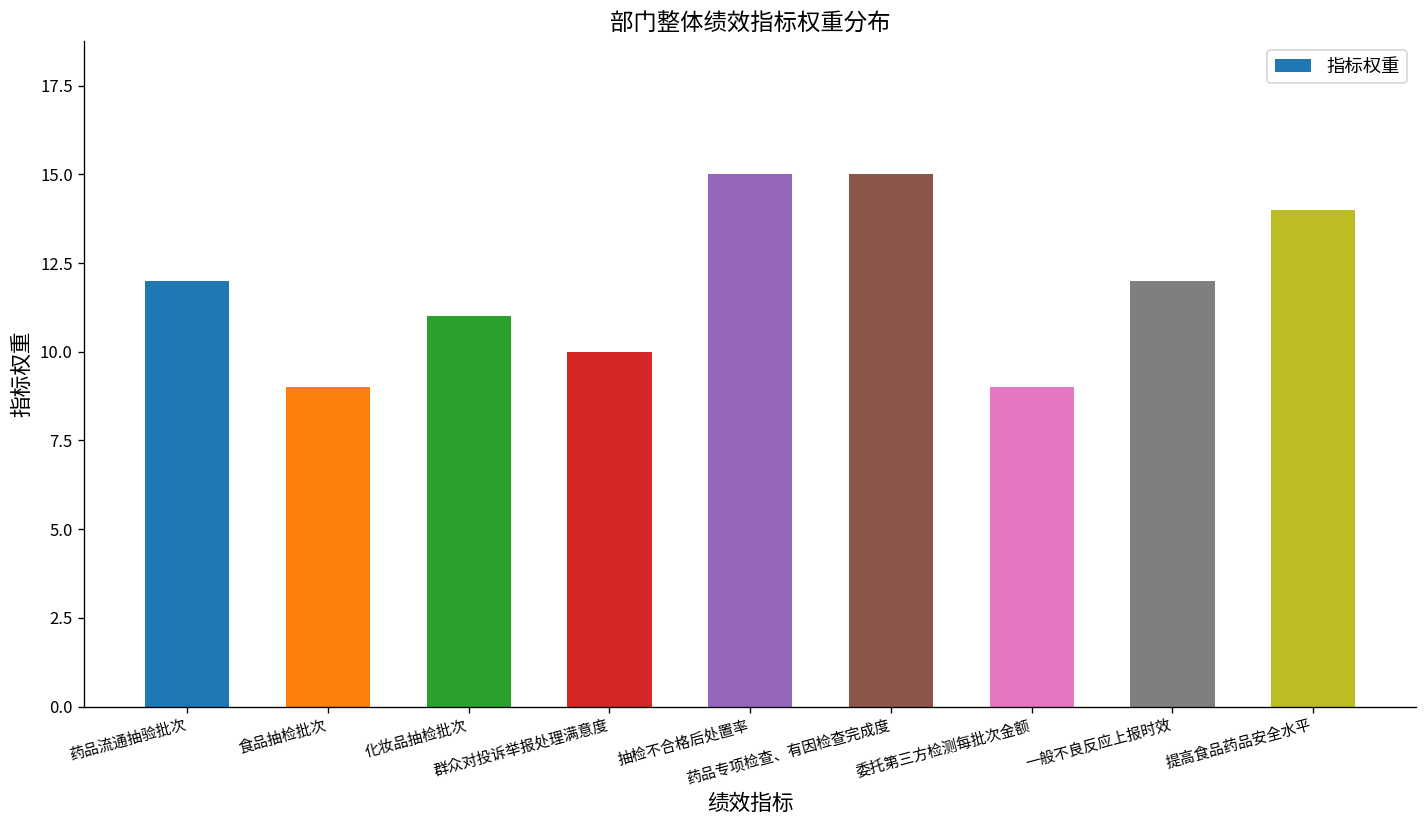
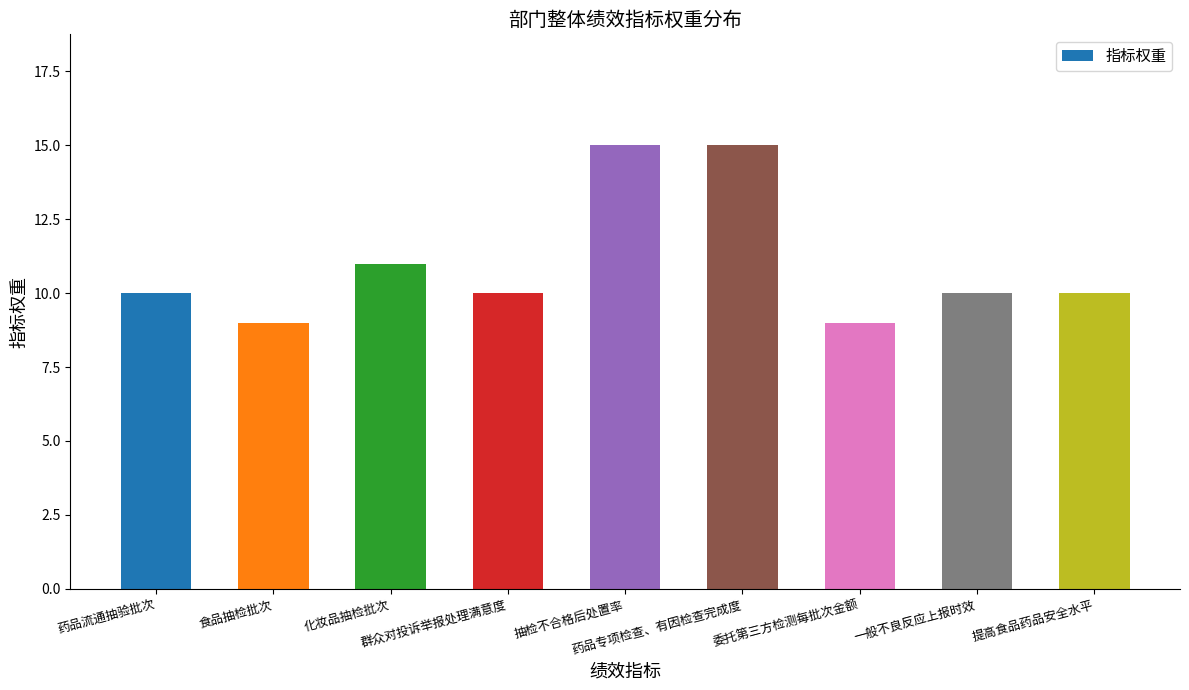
  {
-   "药品流通抽验批次": 12,
+   "药品流通抽验批次": 10,
    "食品抽检批次": 9,
    "化妆品抽检批次": 11,
    "群众对投诉举报处理满意度": 10,
    "抽检不合格后处置率": 15,
    "药品专项检查、有因检查完成度": 15,
    "委托第三方检测每批次金额": 9,
-   "一般不良反应上报时效": 12,
-   "提高食品药品安全水平": 14
+   "一般不良反应上报时效": 10,
+   "提高食品药品安全水平": 10
  }
